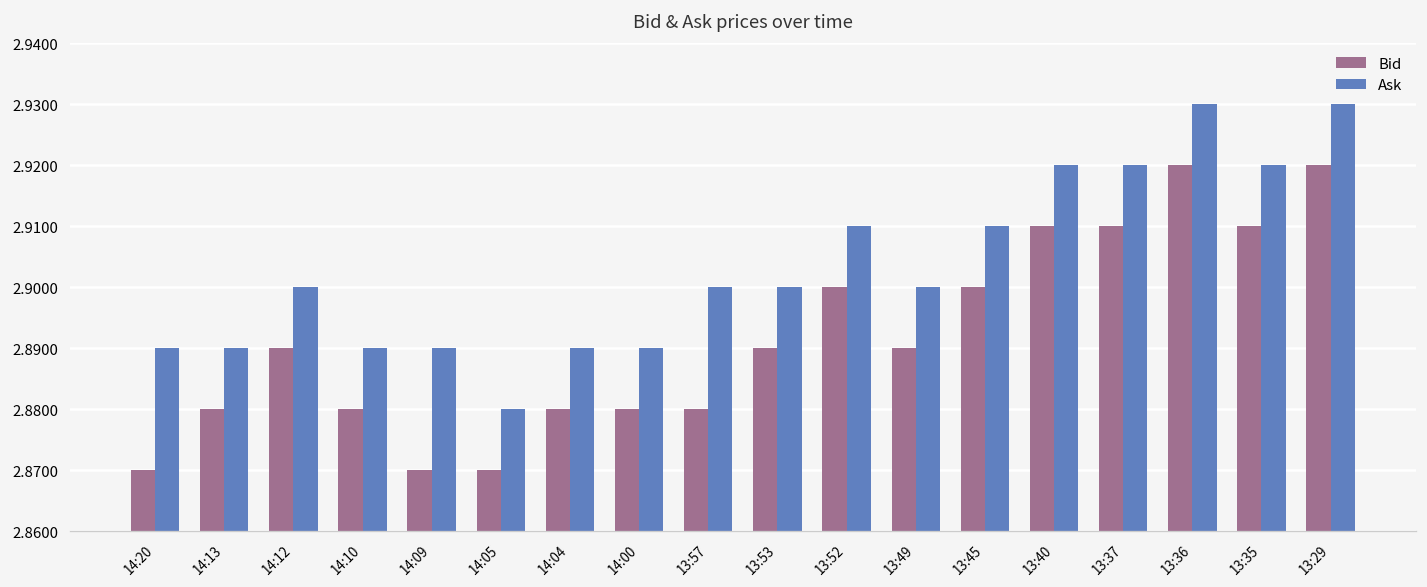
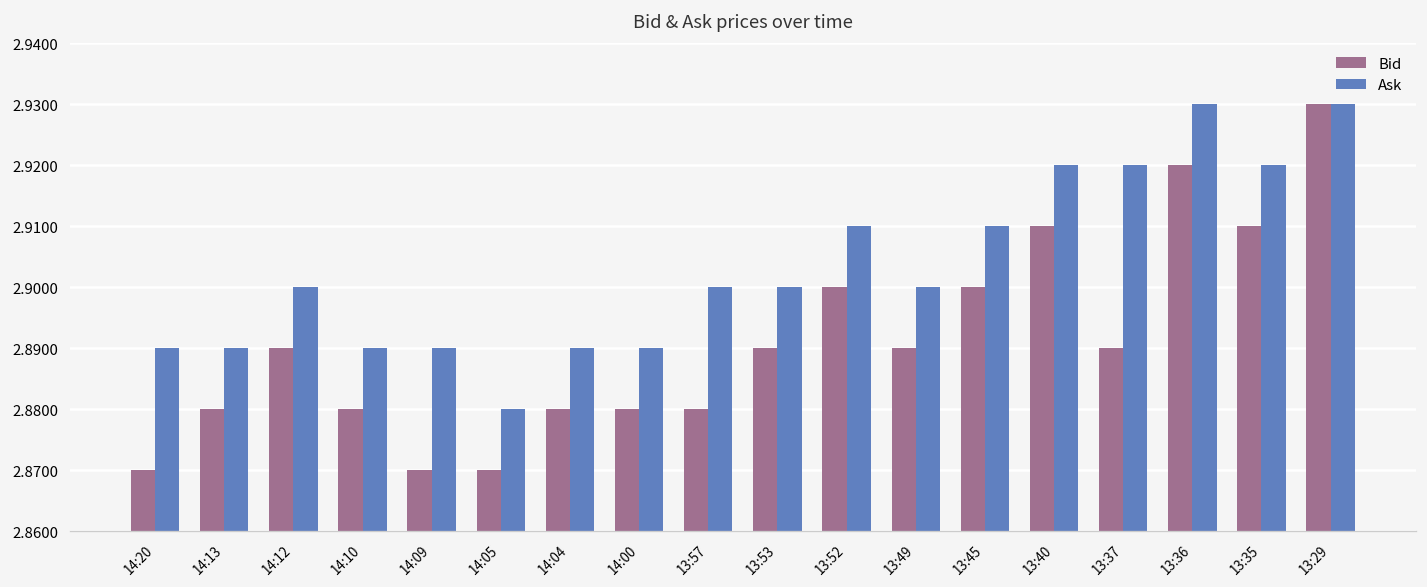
  {
    "Bid": {
      "14:20": 2.87,
      "14:13": 2.88,
      "14:12": 2.89,
      "14:10": 2.88,
      "14:09": 2.87,
      "14:05": 2.87,
      "14:04": 2.88,
      "14:00": 2.88,
      "13:57": 2.88,
      "13:53": 2.89,
      "13:52": 2.90,
      "13:49": 2.89,
      "13:45": 2.90,
      "13:40": 2.91,
-     "13:37": 2.91,
+     "13:37": 2.89,
      "13:36": 2.92,
      "13:35": 2.91,
-     "13:29": 2.92
+     "13:29": 2.93
    },
    "Ask": {
      "14:20": 2.89,
      "14:13": 2.89,
      "14:12": 2.90,
      "14:10": 2.89,
      "14:09": 2.89,
      "14:05": 2.88,
      "14:04": 2.89,
      "14:00": 2.89,
      "13:57": 2.90,
      "13:53": 2.90,
      "13:52": 2.91,
      "13:49": 2.90,
      "13:45": 2.91,
      "13:40": 2.92,
      "13:37": 2.92,
      "13:36": 2.93,
      "13:35": 2.92,
      "13:29": 2.93
    }
  }
